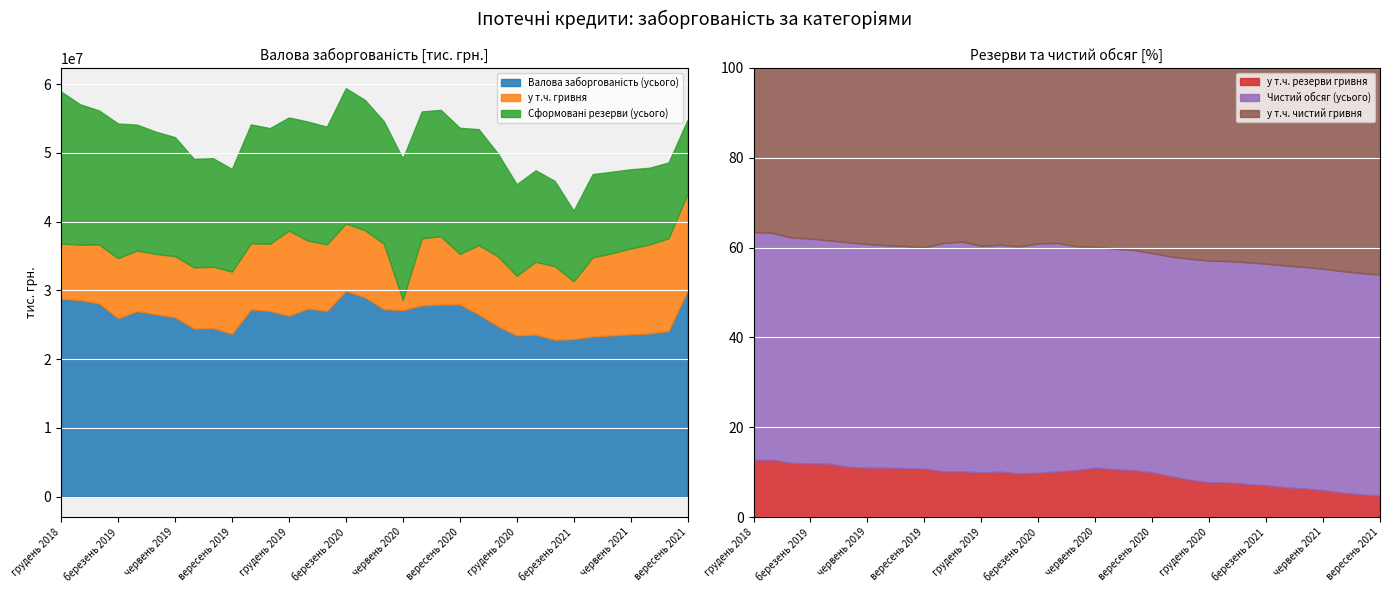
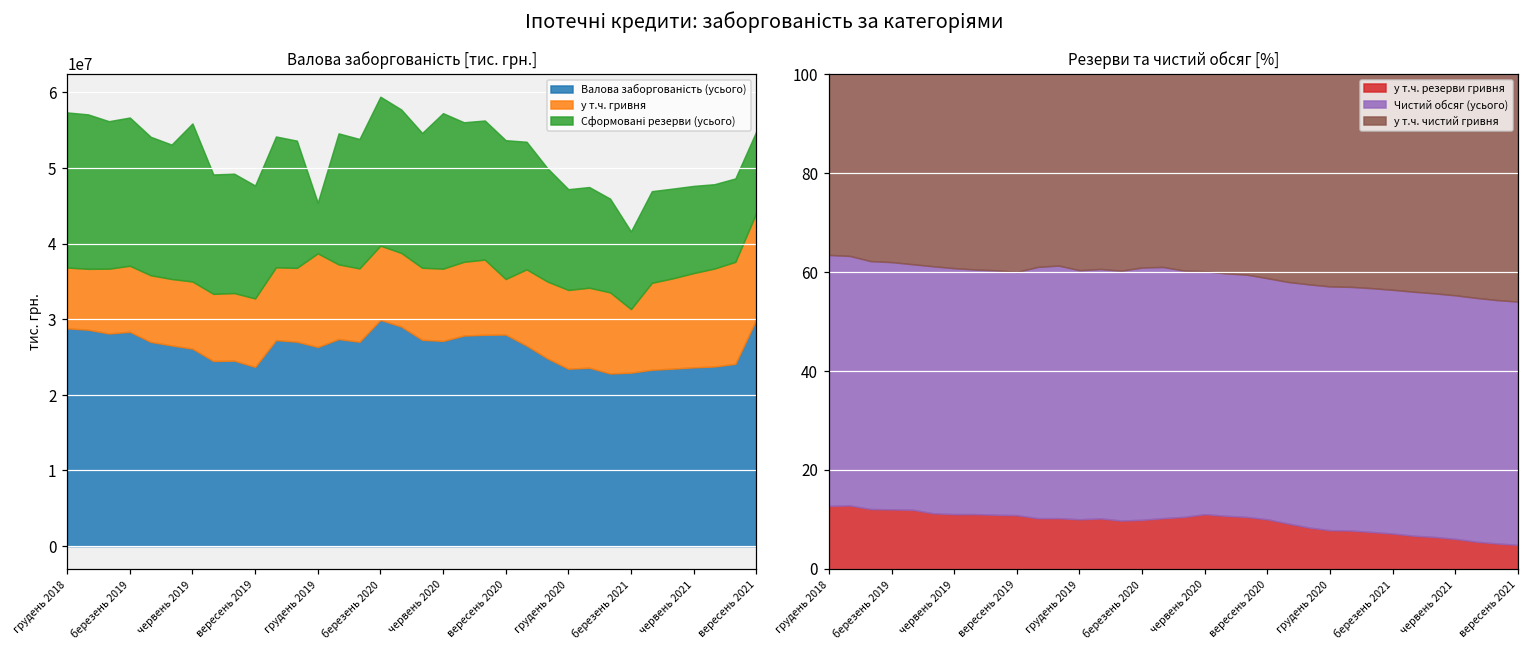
  {
    "Валова заборгованість [тис. грн.]": {
      "Валова заборгованість (усього)": {
        "грудень 2018": 29000000,
-       "березень 2019": 26000000,
+       "березень 2019": 28000000,
        "червень 2019": 26000000,
        "вересень 2019": 24000000,
        "грудень 2019": 26000000,
        "березень 2020": 30000000,
        "червень 2020": 27000000,
        "вересень 2020": 28000000,
        "грудень 2020": 23000000,
        "березень 2021": 23000000,
        "червень 2021": 24000000,
        "вересень 2021": 30000000
      },
      "у т.ч. гривня": {
        "грудень 2018": 8000000,
        "березень 2019": 9000000,
        "червень 2019": 9000000,
        "вересень 2019": 9000000,
        "грудень 2019": 12000000,
        "березень 2020": 10000000,
-       "червень 2020": 1000000,
+       "червень 2020": 10000000,
        "вересень 2020": 7000000,
-       "грудень 2020": 9000000,
+       "грудень 2020": 10000000,
        "березень 2021": 8000000,
        "червень 2021": 12000000,
        "вересень 2021": 14000000
      },
      "Сформовані резерви (усього)": {
-       "грудень 2018": 22000000,
+       "грудень 2018": 21000000,
        "березень 2019": 20000000,
-       "червень 2019": 17000000,
+       "червень 2019": 21000000,
        "вересень 2019": 15000000,
-       "грудень 2019": 16000000,
+       "грудень 2019": 7000000,
        "березень 2020": 20000000,
        "червень 2020": 21000000,
        "вересень 2020": 18000000,
        "грудень 2020": 13000000,
        "березень 2021": 10000000,
        "червень 2021": 12000000,
        "вересень 2021": 11000000
      }
    },
    "Резерви та чистий обсяг [%]": {
      "у т.ч. резерви гривня": {
        "грудень 2018": 13,
        "березень 2019": 12,
        "червень 2019": 11,
        "вересень 2019": 11,
        "грудень 2019": 10,
        "березень 2020": 10,
        "червень 2020": 11,
        "вересень 2020": 10,
        "грудень 2020": 8,
        "березень 2021": 7,
        "червень 2021": 6,
        "вересень 2021": 5
      },
      "Чистий обсяг (усього)": {
        "грудень 2018": 51,
        "березень 2019": 50,
        "червень 2019": 50,
        "вересень 2019": 49,
        "грудень 2019": 50,
        "березень 2020": 51,
        "червень 2020": 49,
        "вересень 2020": 49,
        "грудень 2020": 49,
        "березень 2021": 49,
        "червень 2021": 49,
        "вересень 2021": 49
      },
      "у т.ч. чистий гривня": {
        "грудень 2018": 37,
        "березень 2019": 38,
        "червень 2019": 39,
        "вересень 2019": 40,
        "грудень 2019": 40,
        "березень 2020": 39,
        "червень 2020": 40,
        "вересень 2020": 41,
        "грудень 2020": 43,
        "березень 2021": 44,
        "червень 2021": 45,
        "вересень 2021": 46
      }
    }
  }
